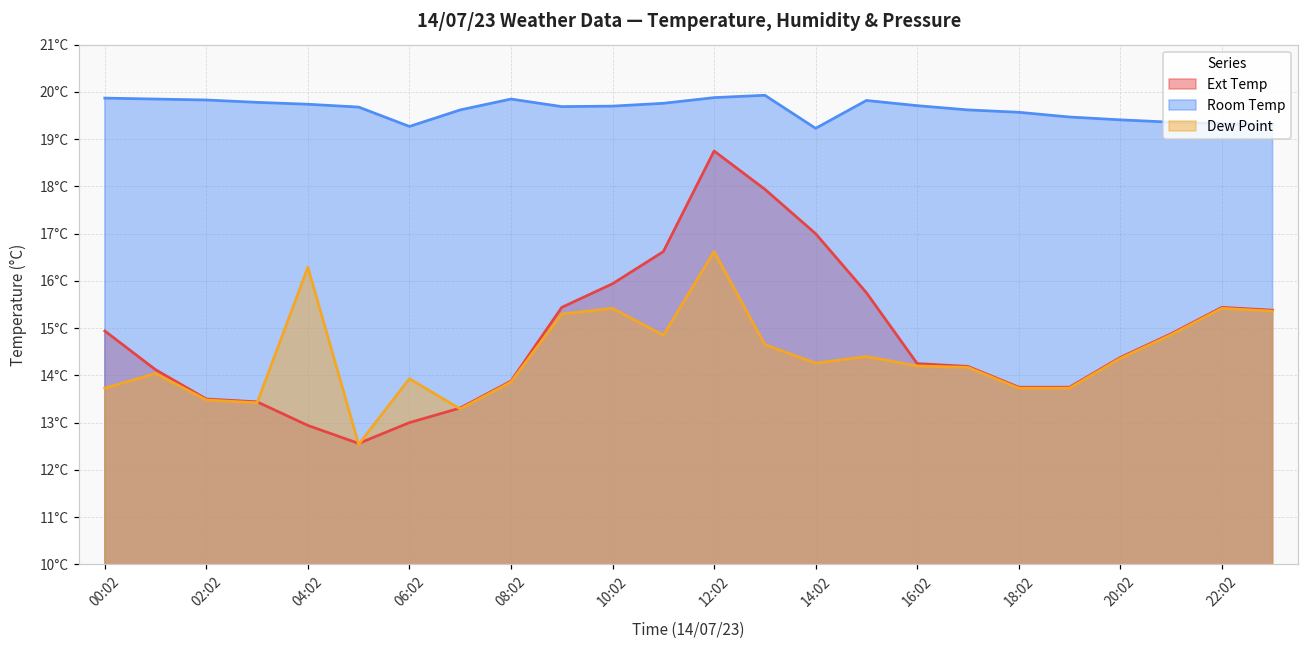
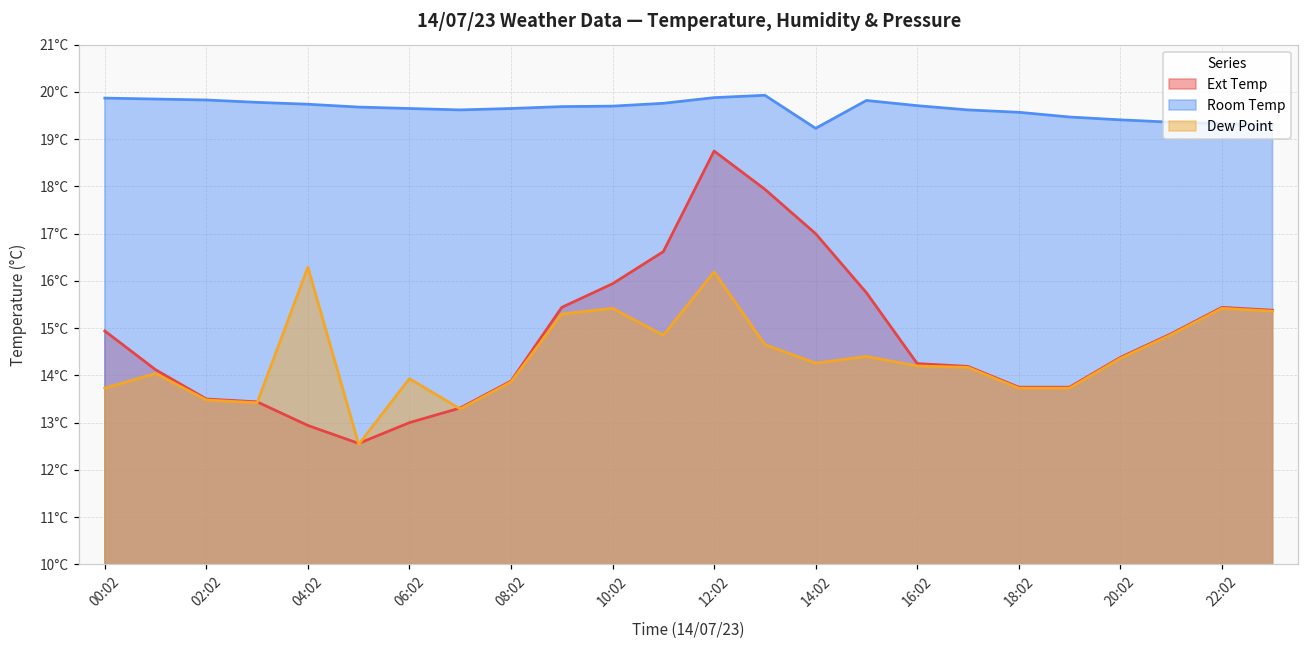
  {
    "Ext Temp": {
      "00:02": "14.9°C",
      "04:02": "12.9°C",
      "06:02": "13.0°C",
      "10:02": "15.9°C",
      "12:02": "18.8°C",
      "14:02": "17.0°C"
    },
    "Room Temp": {
      "00:02": "19.9°C",
      "02:02": "19.8°C",
      "04:02": "19.7°C",
-     "06:02": "19.3°C",
-     "08:02": "19.9°C",
+     "06:02": "19.7°C",
+     "08:02": "19.7°C",
      "10:02": "19.7°C",
      "12:02": "19.9°C",
      "14:02": "19.2°C",
      "16:02": "19.7°C",
      "18:02": "19.6°C",
      "20:02": "19.4°C"
    },
    "Dew Point": {
      "00:02": "13.7°C",
      "04:02": "16.3°C",
      "06:02": "13.9°C",
      "10:02": "15.4°C",
-     "12:02": "16.6°C",
+     "12:02": "16.2°C",
      "14:02": "14.3°C"
    }
  }
